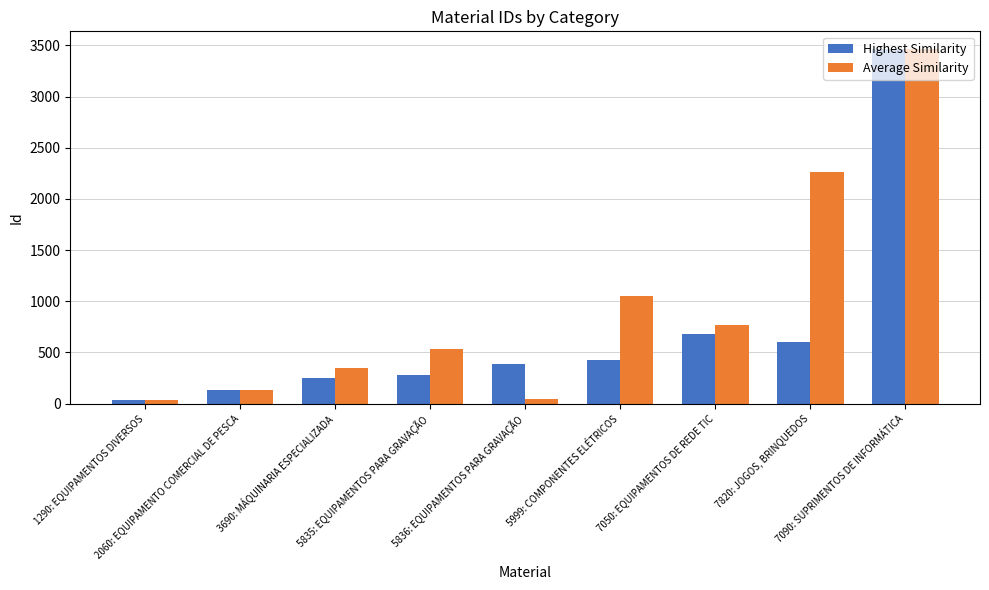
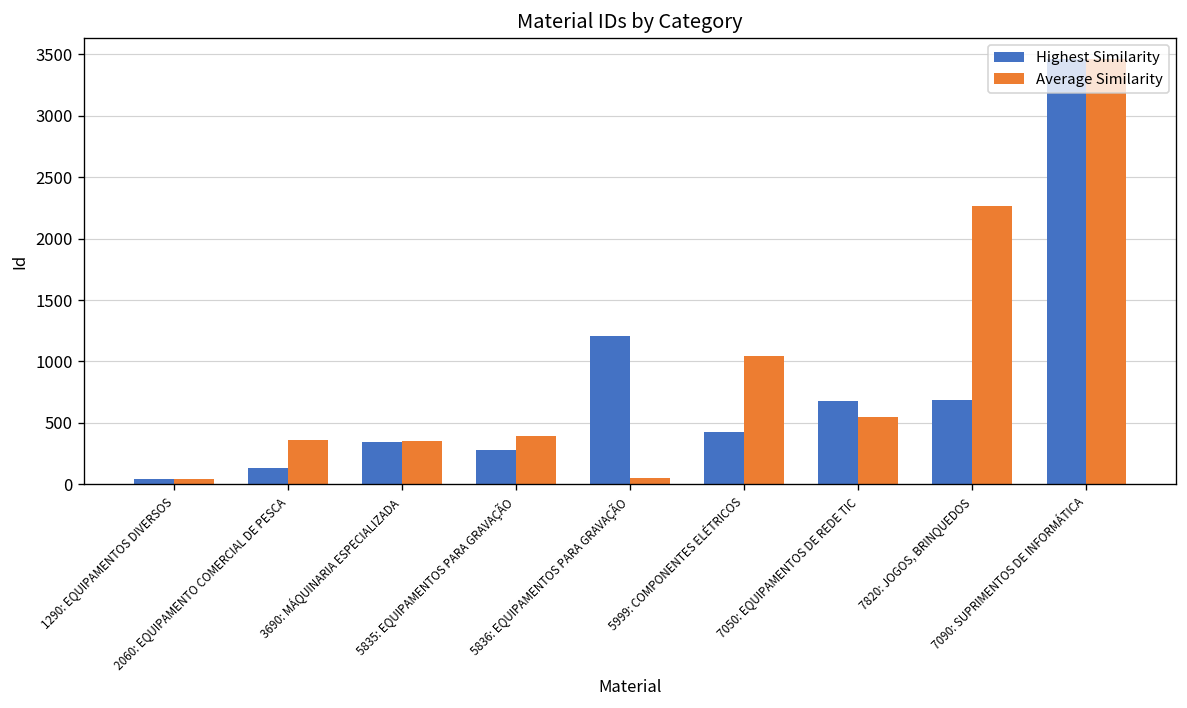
  {
    "Highest Similarity": {
      "1290: EQUIPAMENTOS DIVERSOS": 40,
      "2060: EQUIPAMENTO COMERCIAL DE PESCA": 130,
-     "3690: MÁQUINARIA ESPECIALIZADA": 250,
+     "3690: MÁQUINARIA ESPECIALIZADA": 350,
      "5835: EQUIPAMENTOS PARA GRAVAÇÃO": 280,
-     "5836: EQUIPAMENTOS PARA GRAVAÇÃO": 390,
+     "5836: EQUIPAMENTOS PARA GRAVAÇÃO": 1200,
      "5999: COMPONENTES ELÉTRICOS": 420,
      "7050: EQUIPAMENTOS DE REDE TIC": 680,
-     "7820: JOGOS, BRINQUEDOS": 600
+     "7820: JOGOS, BRINQUEDOS": 690
    },
    "Average Similarity": {
      "1290: EQUIPAMENTOS DIVERSOS": 40,
-     "2060: EQUIPAMENTO COMERCIAL DE PESCA": 130,
+     "2060: EQUIPAMENTO COMERCIAL DE PESCA": 360,
      "3690: MÁQUINARIA ESPECIALIZADA": 350,
-     "5835: EQUIPAMENTOS PARA GRAVAÇÃO": 540,
+     "5835: EQUIPAMENTOS PARA GRAVAÇÃO": 390,
      "5836: EQUIPAMENTOS PARA GRAVAÇÃO": 50,
      "5999: COMPONENTES ELÉTRICOS": 1050,
-     "7050: EQUIPAMENTOS DE REDE TIC": 770,
+     "7050: EQUIPAMENTOS DE REDE TIC": 550,
      "7820: JOGOS, BRINQUEDOS": 2270
    }
  }
